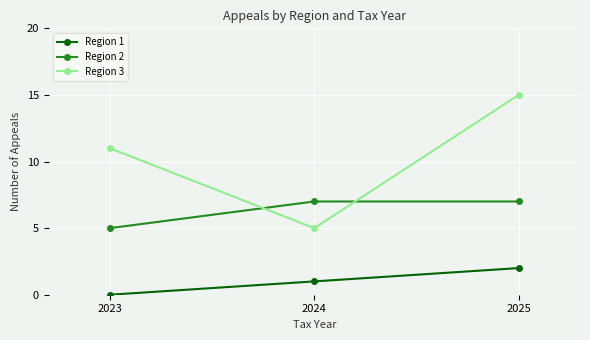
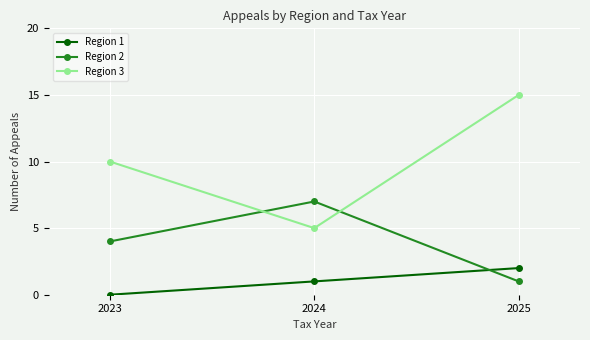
  {
    "Region 1": {
      "2023": 0,
      "2024": 1,
      "2025": 2
    },
    "Region 2": {
-     "2023": 5,
+     "2023": 4,
      "2024": 7,
-     "2025": 7
+     "2025": 1
    },
    "Region 3": {
-     "2023": 11,
+     "2023": 10,
      "2024": 5,
      "2025": 15
    }
  }
